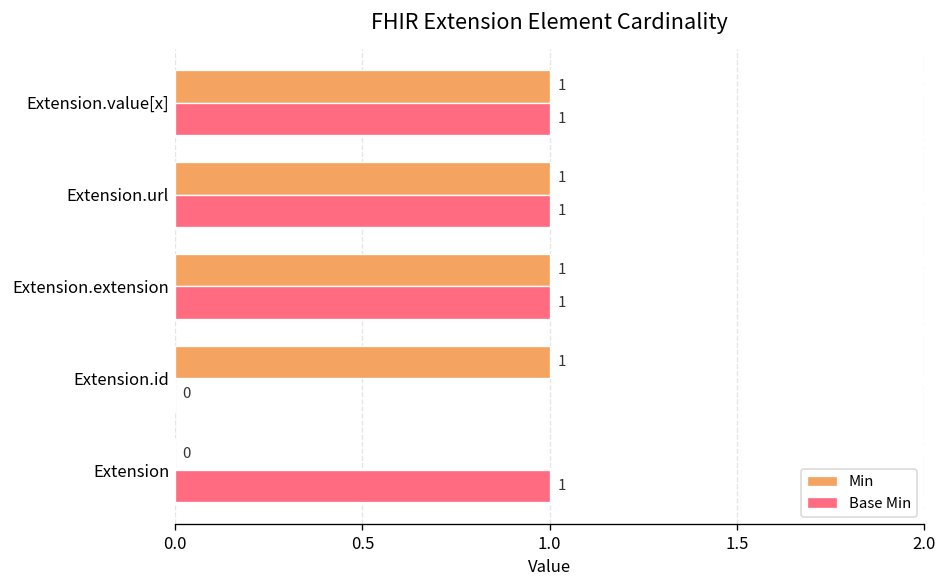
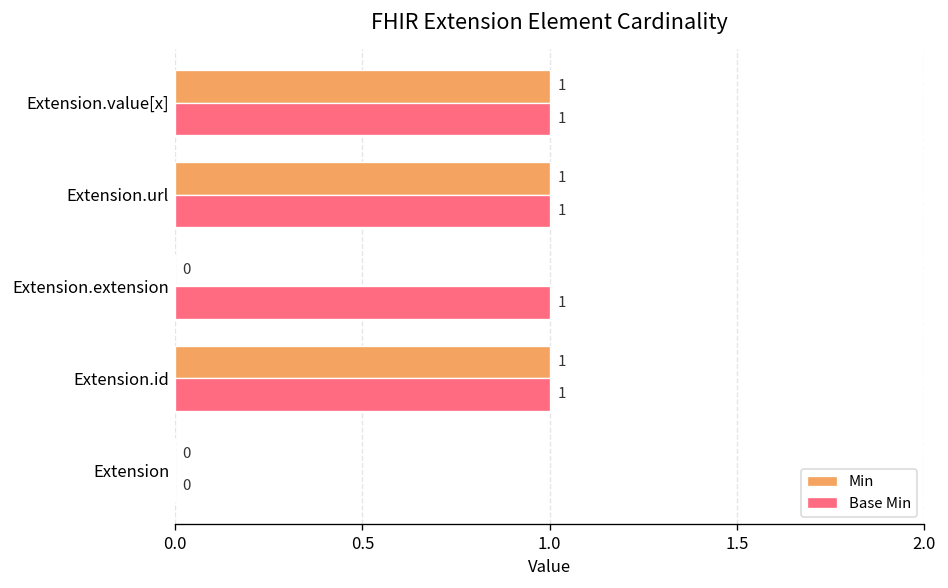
  {
    "Min": {
      "Extension.value[x]": 1,
      "Extension.url": 1,
-     "Extension.extension": 1,
+     "Extension.extension": 0,
      "Extension.id": 1,
      "Extension": 0
    },
    "Base Min": {
      "Extension.value[x]": 1,
      "Extension.url": 1,
      "Extension.extension": 1,
-     "Extension.id": 0,
-     "Extension": 1
+     "Extension.id": 1,
+     "Extension": 0
    }
  }
